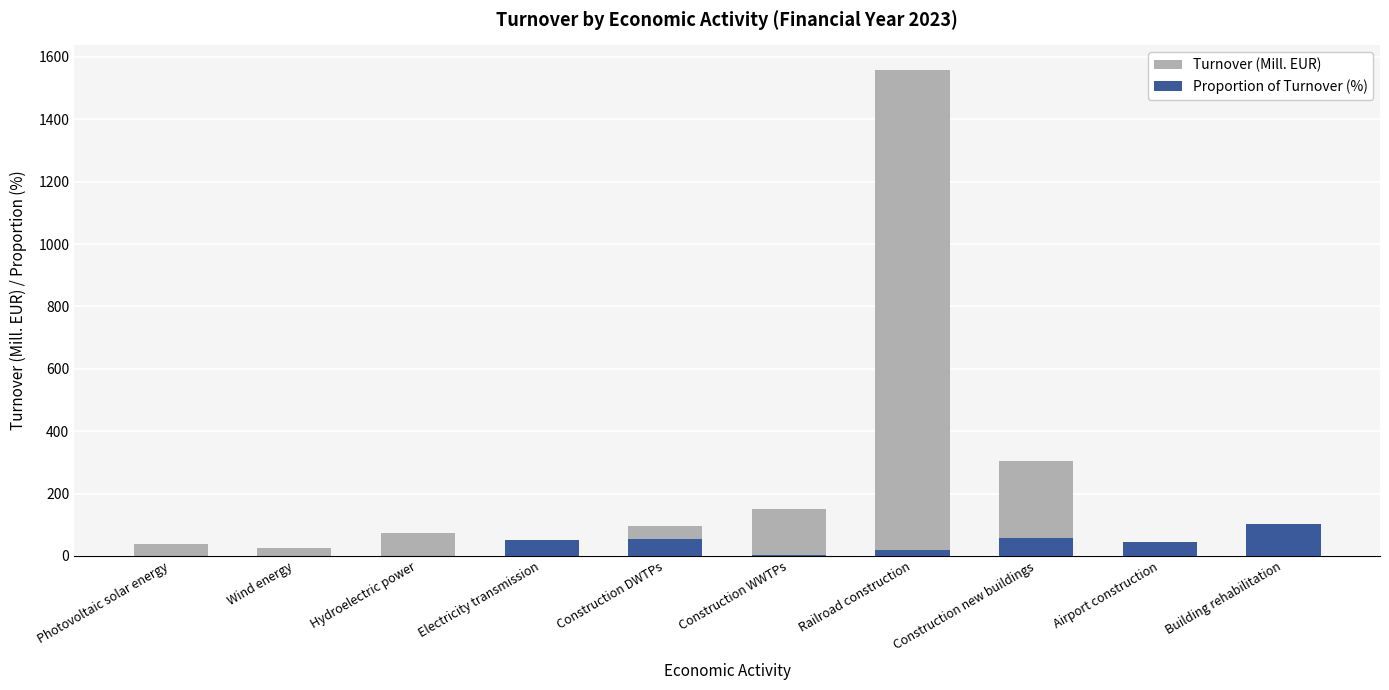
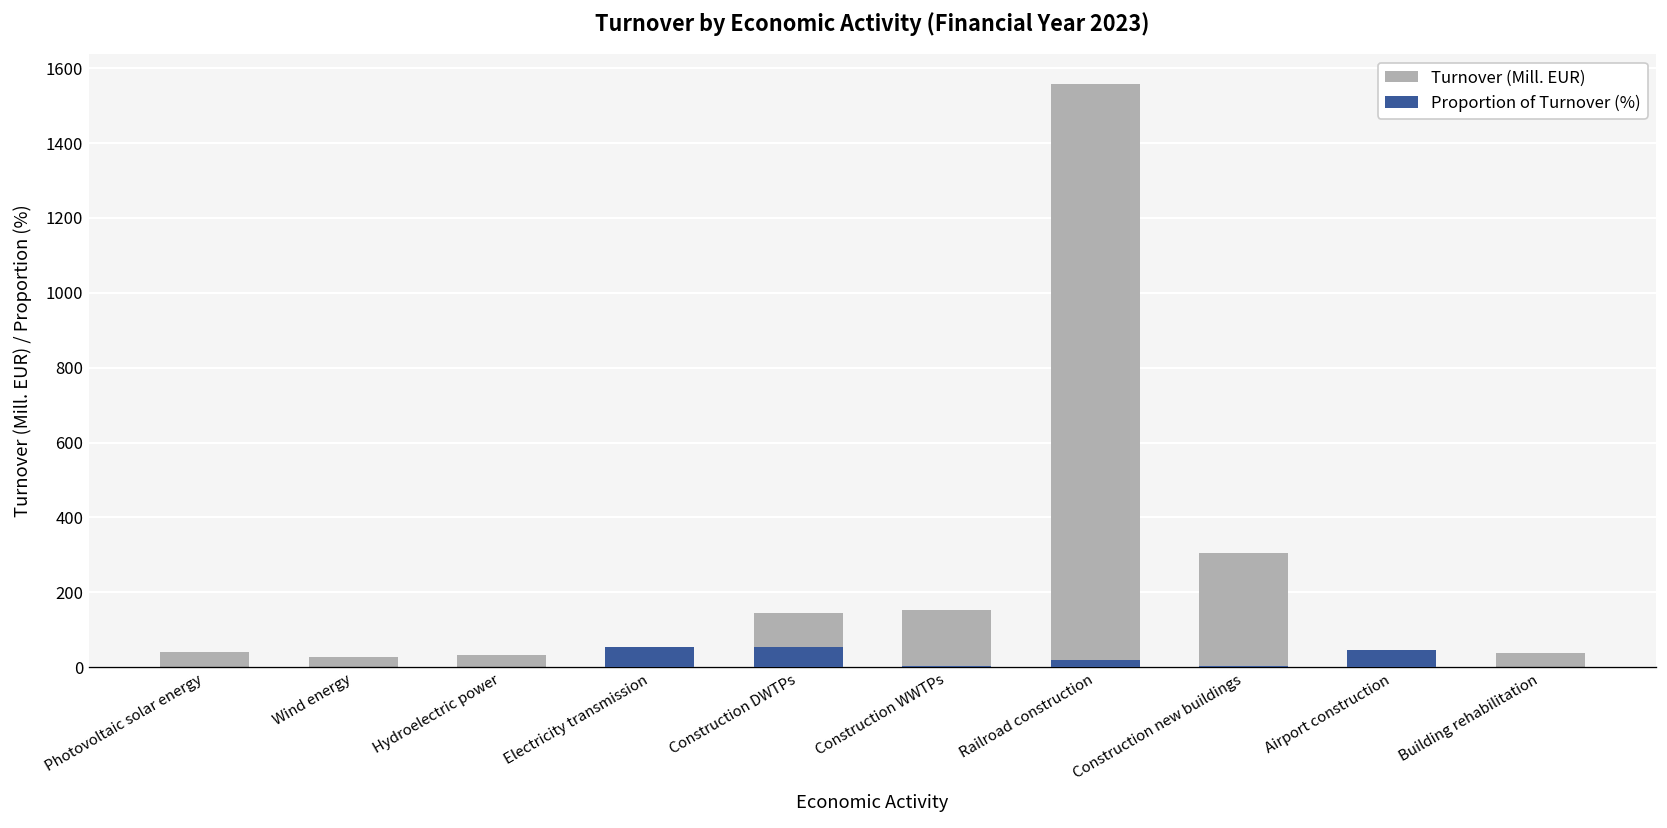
  {
    "Turnover (Mill. EUR)": {
      "Photovoltaic solar energy": 40,
      "Wind energy": 30,
-     "Hydroelectric power": 70,
-     "Construction DWTPs": 100,
+     "Hydroelectric power": 30,
+     "Construction DWTPs": 140,
      "Construction WWTPs": 150,
      "Railroad construction": 1560,
      "Construction new buildings": 300,
      "Airport construction": 40
    },
    "Proportion of Turnover (%)": {
      "Electricity transmission": 50,
-     "Construction new buildings": 60,
+     "Construction new buildings": 0,
      "Airport construction": 40,
-     "Building rehabilitation": 100
+     "Building rehabilitation": 0
    }
  }
